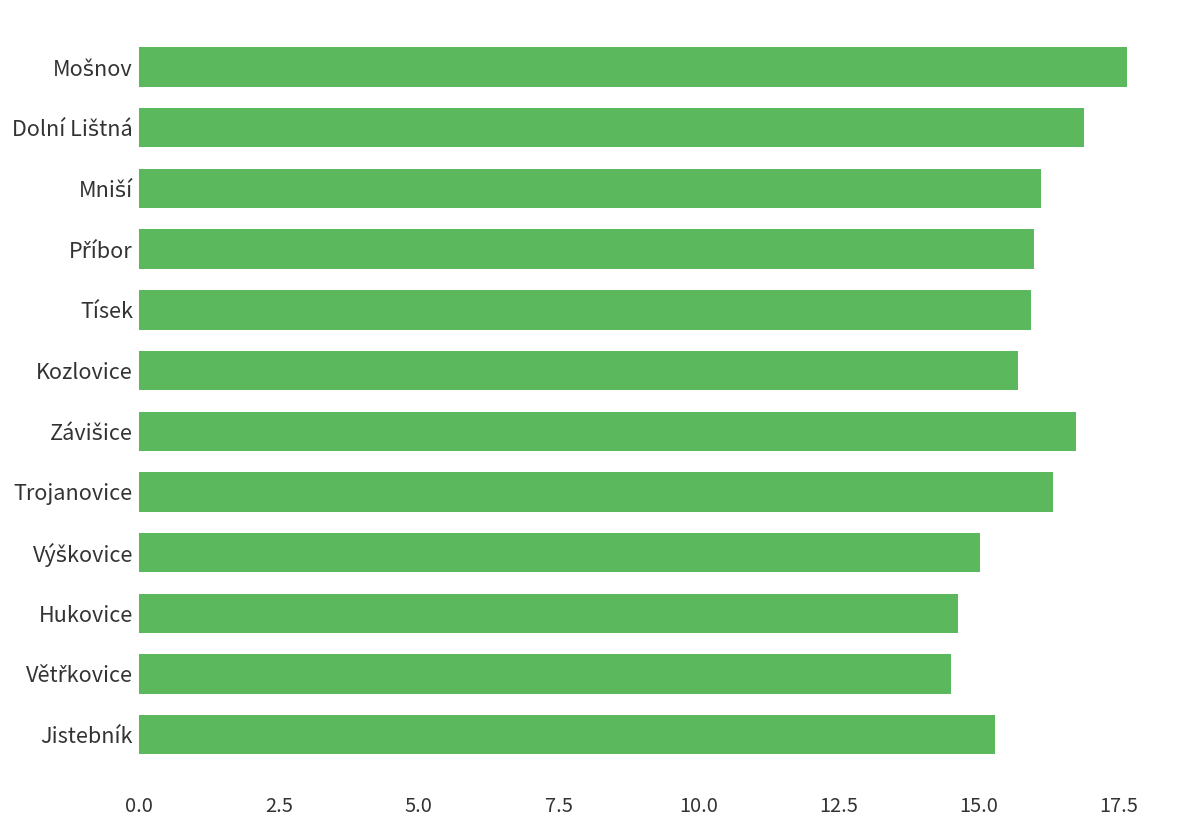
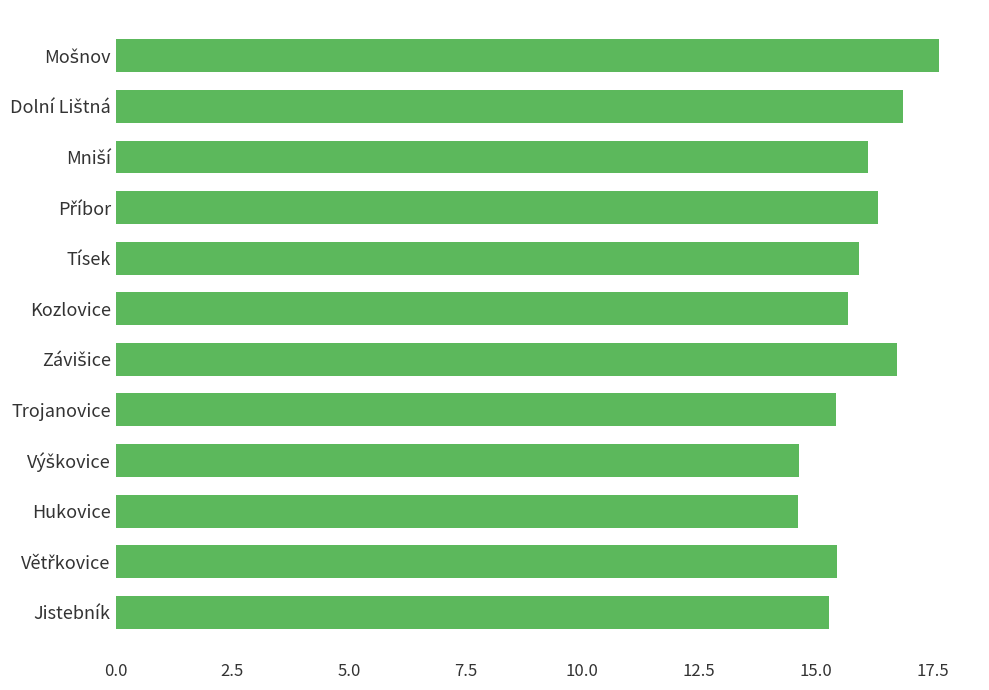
  {
    "Mošnov": 17.6,
    "Dolní Lištná": 16.9,
    "Mniší": 16.1,
-   "Příbor": 16.0,
+   "Příbor": 16.3,
    "Tísek": 15.9,
    "Kozlovice": 15.7,
    "Závišice": 16.7,
-   "Trojanovice": 16.3,
-   "Výškovice": 15.0,
+   "Trojanovice": 15.4,
+   "Výškovice": 14.7,
    "Hukovice": 14.6,
-   "Větřkovice": 14.5,
+   "Větřkovice": 15.5,
    "Jistebník": 15.3
  }
